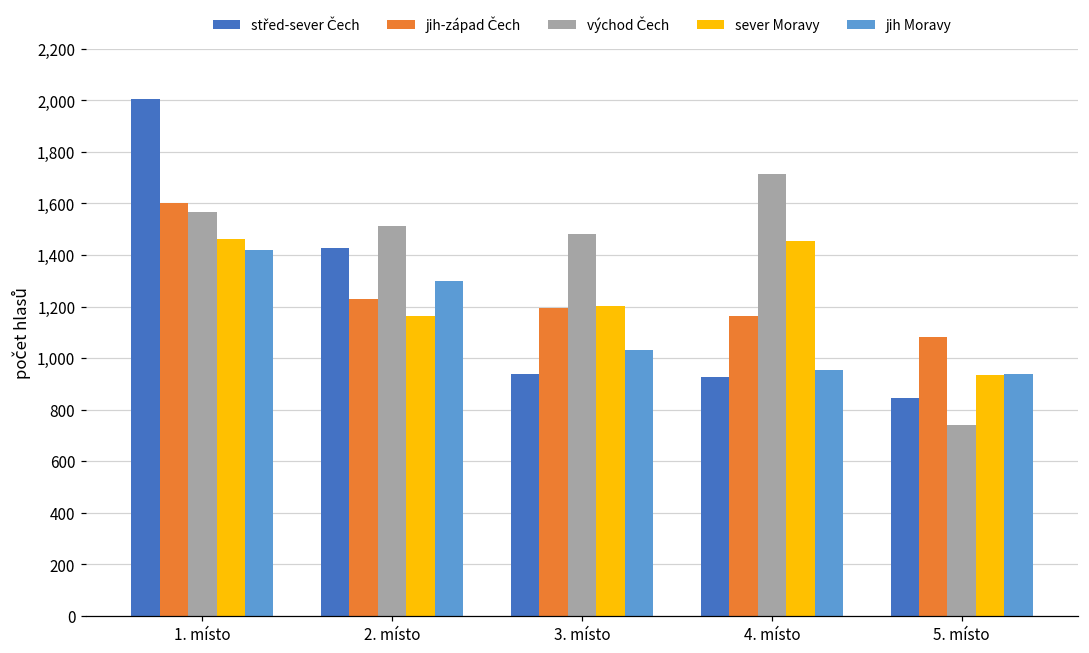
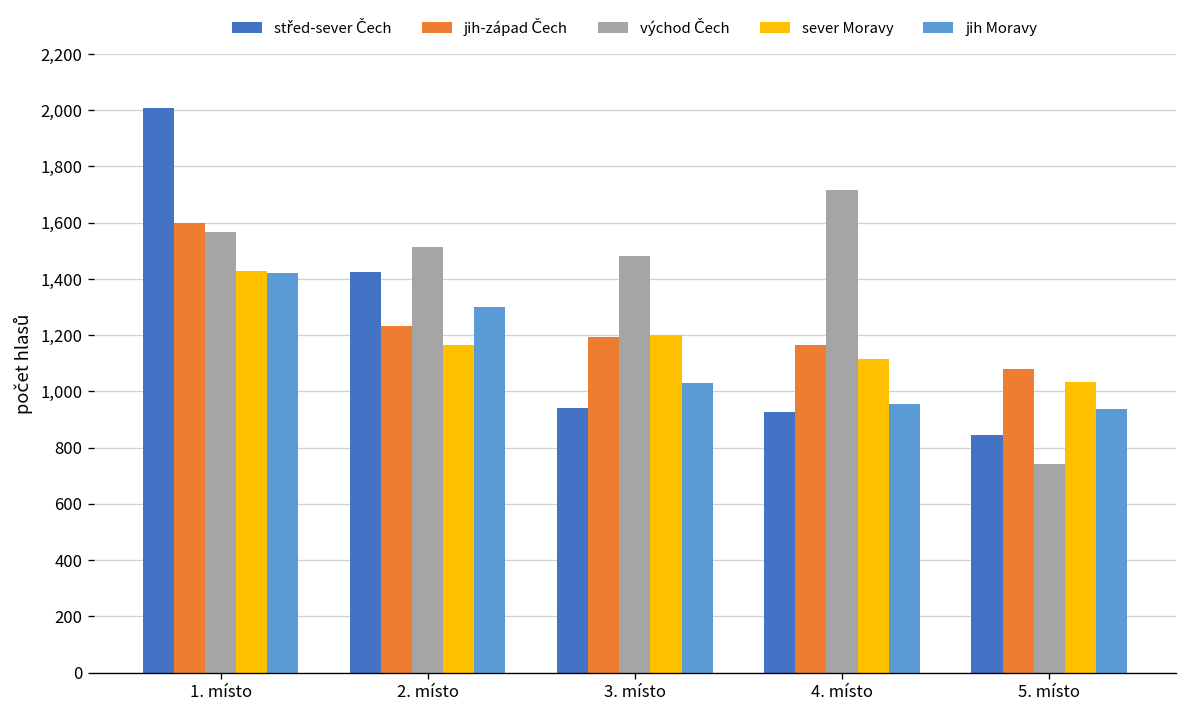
  {
    "jih-západ Čech": {
      "1. místo": "1,600",
      "2. místo": "1,230",
      "3. místo": "1,190",
      "4. místo": "1,160",
      "5. místo": "1,080"
    },
    "východ Čech": {
      "1. místo": "1,570",
      "2. místo": "1,510",
      "3. místo": "1,480",
      "4. místo": "1,720",
      "5. místo": "740"
    },
    "sever Moravy": {
-     "1. místo": "1,460",
+     "1. místo": "1,430",
      "2. místo": "1,160",
      "3. místo": "1,200",
-     "4. místo": "1,450",
-     "5. místo": "940"
+     "4. místo": "1,120",
+     "5. místo": "1,030"
    }
  }
